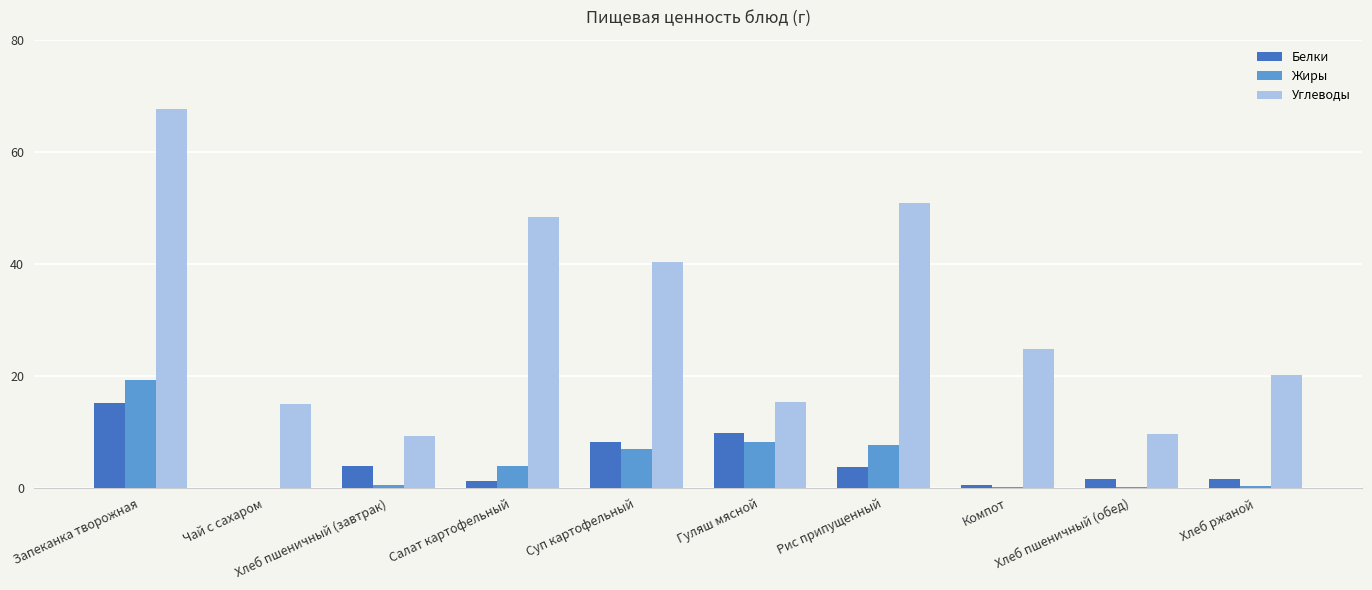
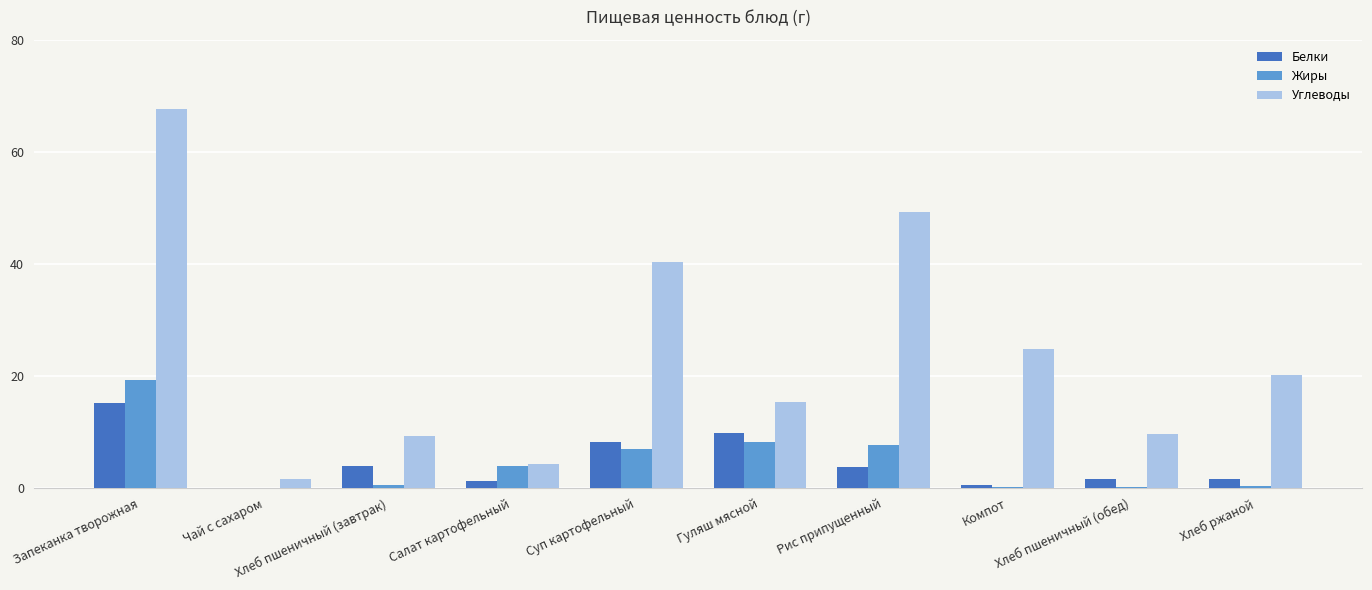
  {
    "Углеводы": {
      "Запеканка творожная": 68,
-     "Чай с сахаром": 15,
+     "Чай с сахаром": 2,
      "Хлеб пшеничный (завтрак)": 9,
-     "Салат картофельный": 48,
+     "Салат картофельный": 4,
      "Суп картофельный": 40,
      "Гуляш мясной": 15,
-     "Рис припущенный": 51,
+     "Рис припущенный": 49,
      "Компот": 25,
      "Хлеб пшеничный (обед)": 10,
      "Хлеб ржаной": 20
    }
  }
